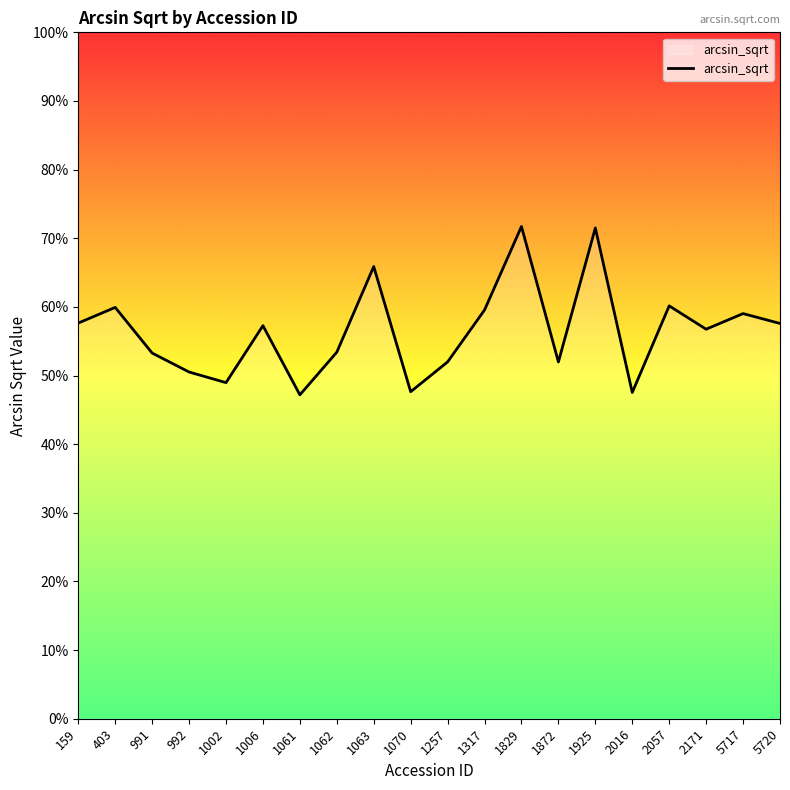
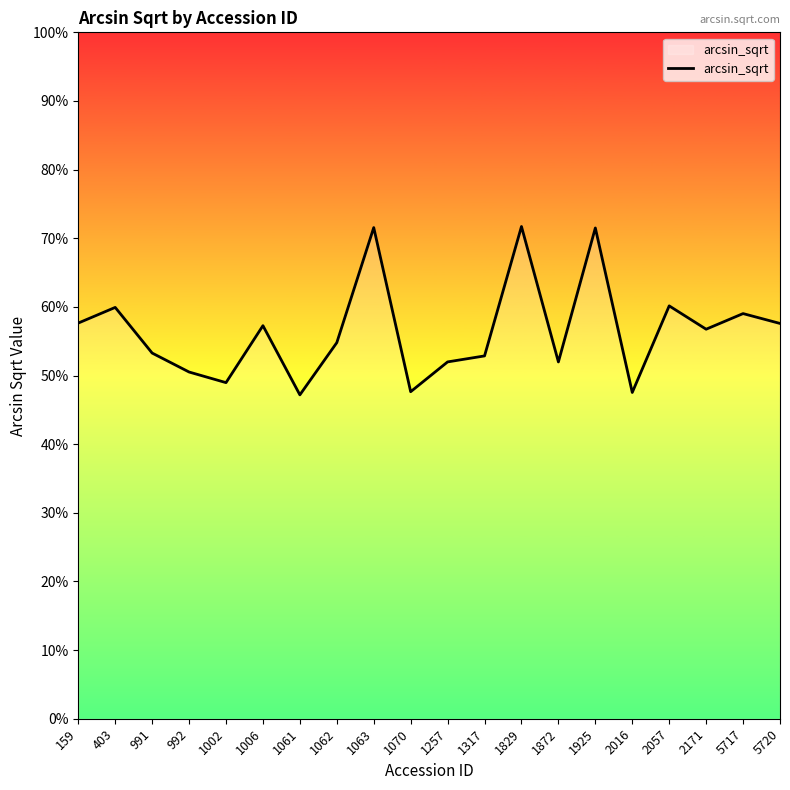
  {
    "159": "58%",
    "403": "60%",
    "991": "53%",
    "992": "51%",
    "1002": "49%",
    "1006": "57%",
    "1061": "47%",
-   "1062": "53%",
-   "1063": "66%",
+   "1062": "55%",
+   "1063": "72%",
    "1070": "48%",
    "1257": "52%",
-   "1317": "60%",
+   "1317": "53%",
    "1829": "72%",
    "1872": "52%",
    "1925": "71%",
    "2016": "48%",
    "2057": "60%",
    "2171": "57%",
    "5717": "59%",
    "5720": "58%"
  }
